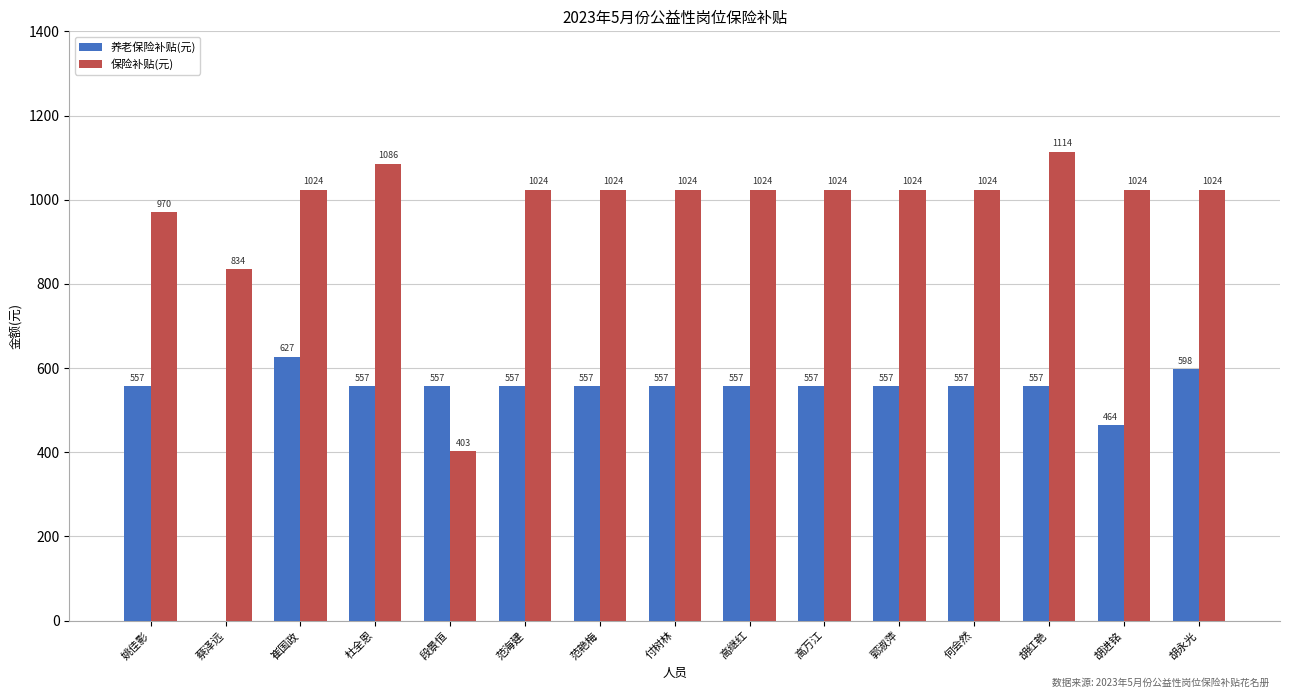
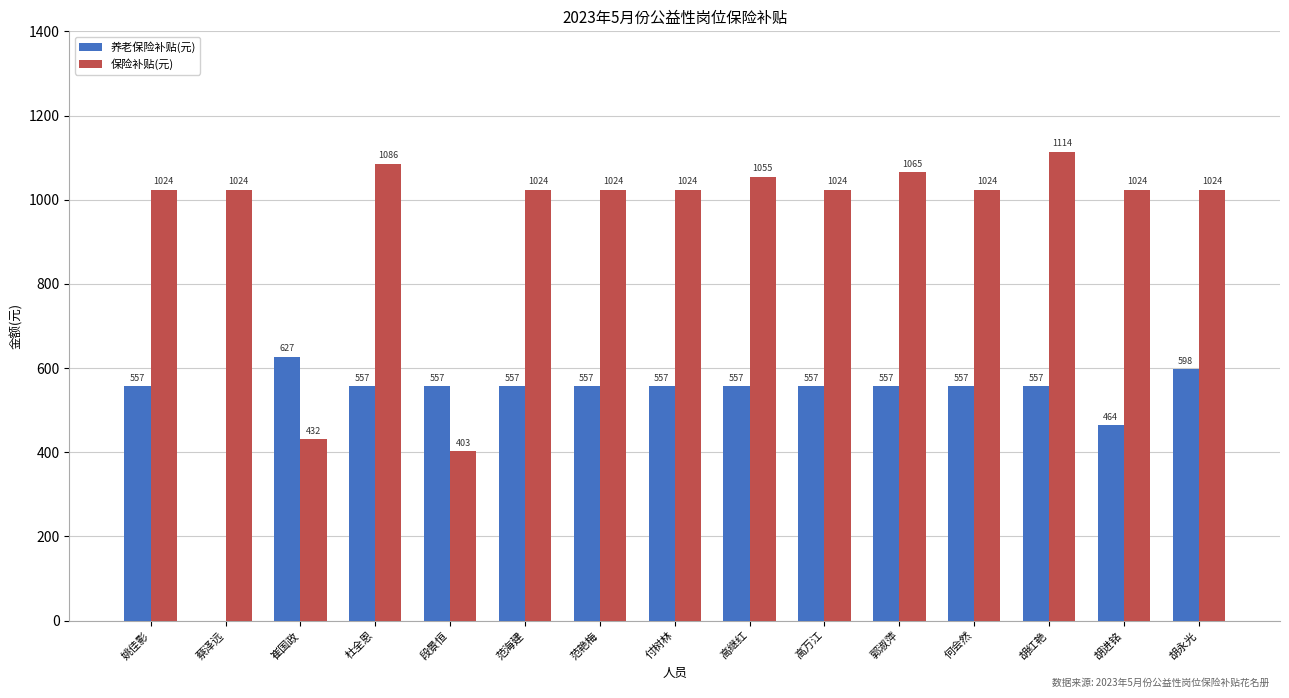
  {
    "养老保险补贴(元)": {
      "姚佳影": 557,
      "崔国政": 627,
      "杜全恩": 557,
      "段景恒": 557,
      "范海建": 557,
      "范艳梅": 557,
      "付树林": 557,
      "高继红": 557,
      "高万江": 557,
      "郭淑萍": 557,
      "何会然": 557,
      "胡红艳": 557,
      "胡进铭": 464,
      "胡永光": 598
    },
    "保险补贴(元)": {
-     "姚佳影": 970,
-     "蔡泽远": 834,
-     "崔国政": 1024,
+     "姚佳影": 1024,
+     "蔡泽远": 1024,
+     "崔国政": 432,
      "杜全恩": 1086,
      "段景恒": 403,
      "范海建": 1024,
      "范艳梅": 1024,
      "付树林": 1024,
-     "高继红": 1024,
+     "高继红": 1055,
      "高万江": 1024,
-     "郭淑萍": 1024,
+     "郭淑萍": 1065,
      "何会然": 1024,
      "胡红艳": 1114,
      "胡进铭": 1024,
      "胡永光": 1024
    }
  }
